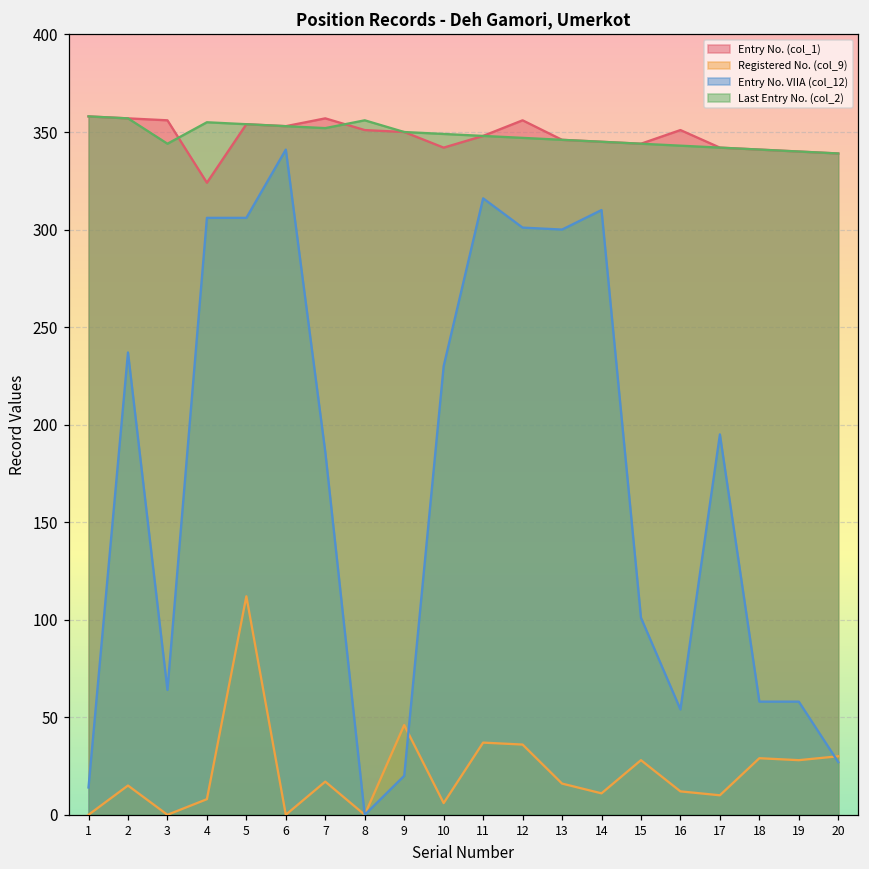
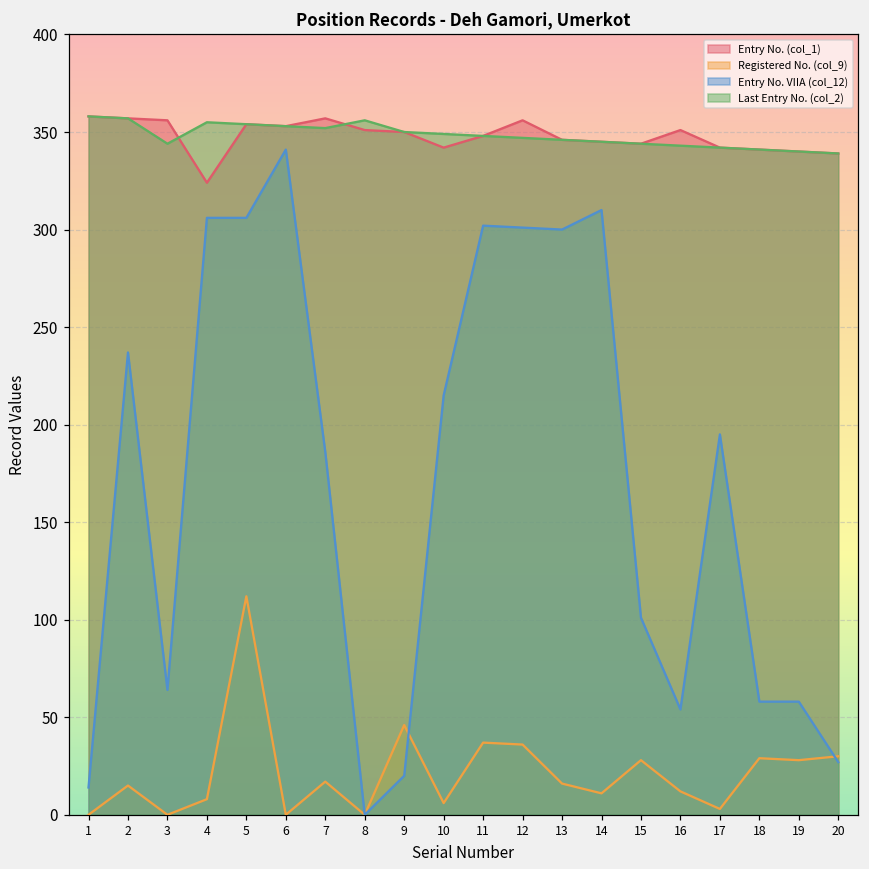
  {
    "Entry No. (col_1)": {
      "3": 356,
      "4": 324,
      "7": 357,
      "8": 351,
      "10": 342,
      "12": 356,
      "16": 351
    },
    "Registered No. (col_9)": {
      "1": 0,
      "2": 15,
      "3": 0,
      "4": 8,
      "5": 112,
      "6": 0,
      "7": 17,
      "9": 46,
      "10": 6,
      "11": 37,
      "12": 36,
      "13": 16,
      "14": 11,
      "15": 28,
      "16": 12,
-     "17": 10,
+     "17": 3,
      "18": 29,
      "19": 28,
      "20": 30
    },
    "Entry No. VIIA (col_12)": {
      "1": 14,
      "2": 237,
      "3": 64,
      "4": 306,
      "5": 306,
      "6": 341,
      "7": 186,
      "9": 20,
-     "10": 230,
-     "11": 316,
+     "10": 215,
+     "11": 302,
      "12": 301,
      "13": 300,
      "14": 310,
      "15": 101,
      "16": 54,
      "17": 195,
      "18": 58,
      "19": 58,
      "20": 27
    },
    "Last Entry No. (col_2)": {
      "3": 344,
      "4": 355,
      "7": 352,
      "8": 356,
      "10": 349,
      "12": 347,
      "16": 343
    }
  }
